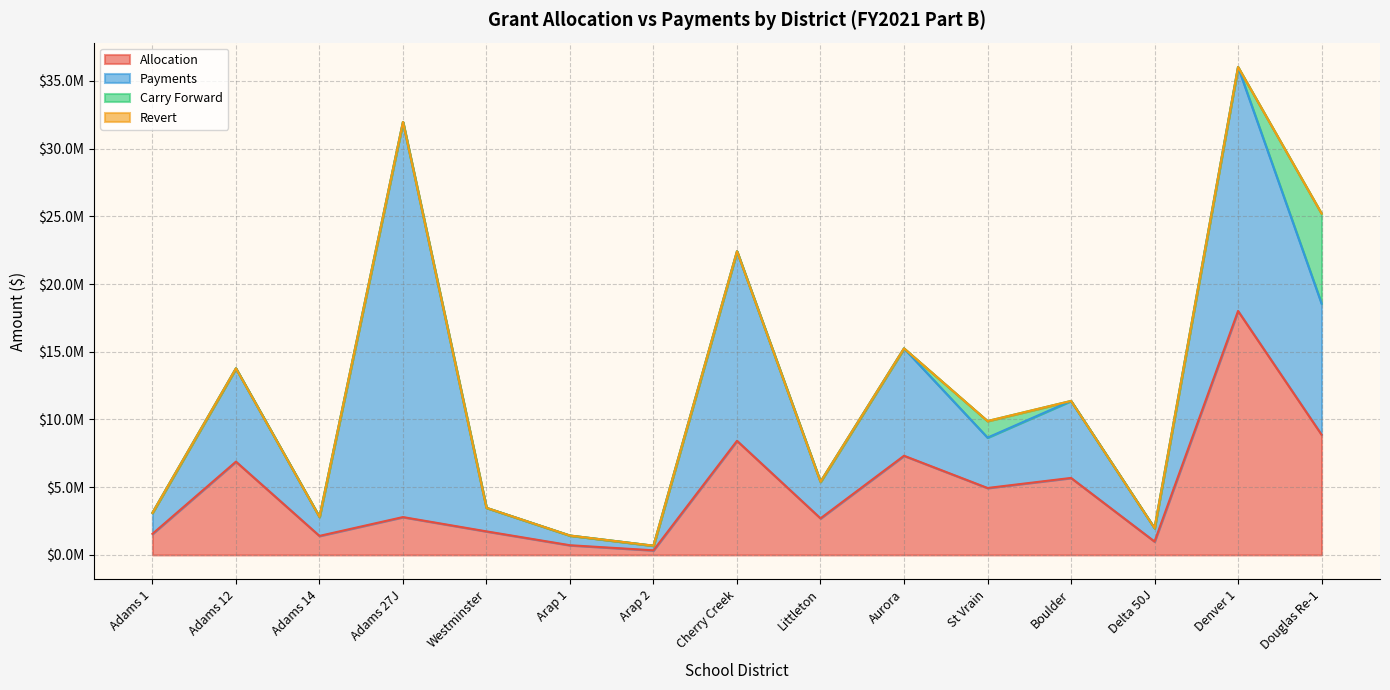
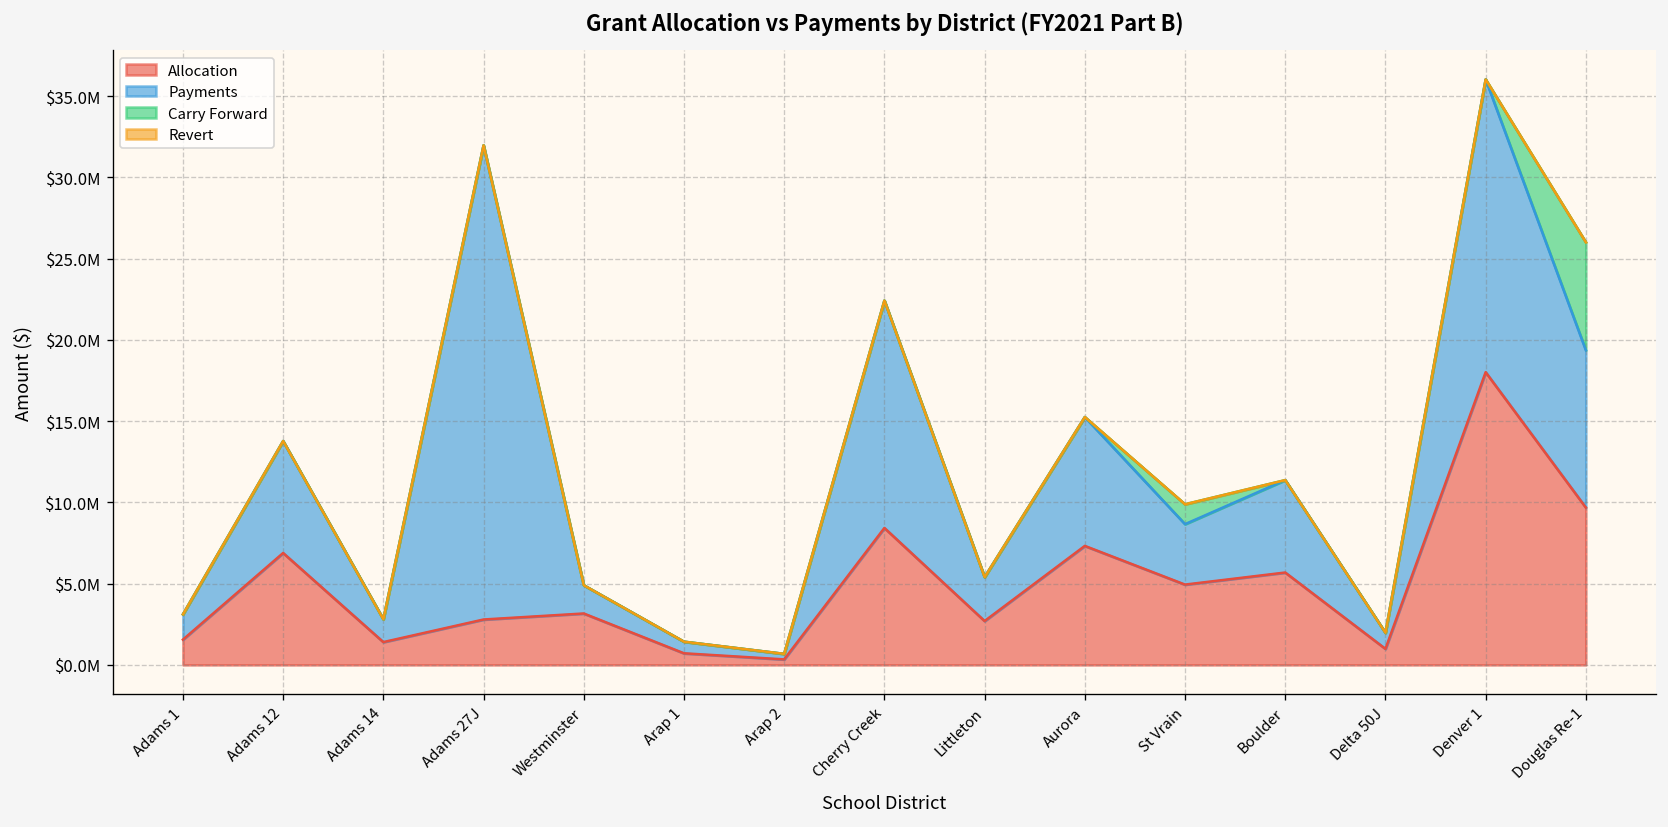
  {
    "Allocation": {
      "Adams 1": "$1600000",
      "Adams 12": "$6900000",
      "Adams 14": "$1400000",
      "Adams 27J": "$2800000",
-     "Westminster": "$1700000",
+     "Westminster": "$3200000",
      "Arap 1": "$700000",
      "Arap 2": "$300000",
      "Cherry Creek": "$8400000",
      "Littleton": "$2700000",
      "Aurora": "$7300000",
      "St Vrain": "$4900000",
      "Boulder": "$5700000",
      "Delta 50J": "$1000000",
      "Denver 1": "$18000000",
-     "Douglas Re-1": "$8900000"
+     "Douglas Re-1": "$9700000"
    },
    "Payments": {
      "St Vrain": "$3700000",
      "Douglas Re-1": "$9700000"
    }
  }
